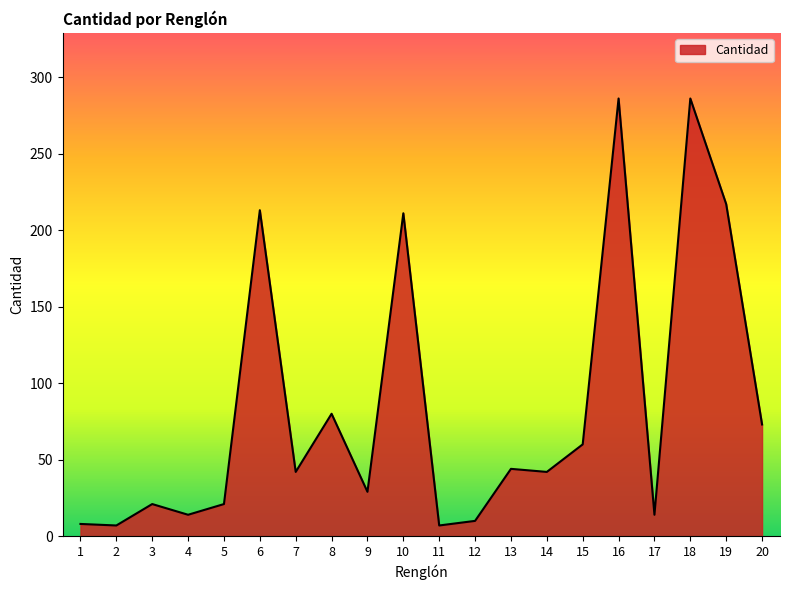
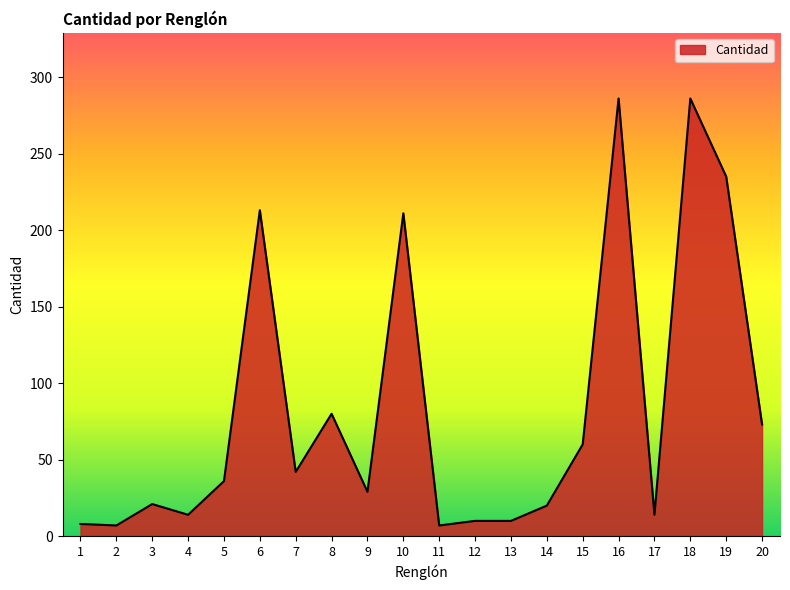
  {
    "1": 8,
    "2": 7,
    "3": 21,
    "4": 14,
-   "5": 21,
+   "5": 36,
    "6": 213,
    "7": 42,
    "8": 80,
    "9": 29,
    "10": 211,
    "11": 7,
    "12": 10,
-   "13": 44,
-   "14": 42,
+   "13": 10,
+   "14": 20,
    "15": 60,
    "16": 286,
    "17": 14,
    "18": 286,
-   "19": 217,
+   "19": 235,
    "20": 73
  }
